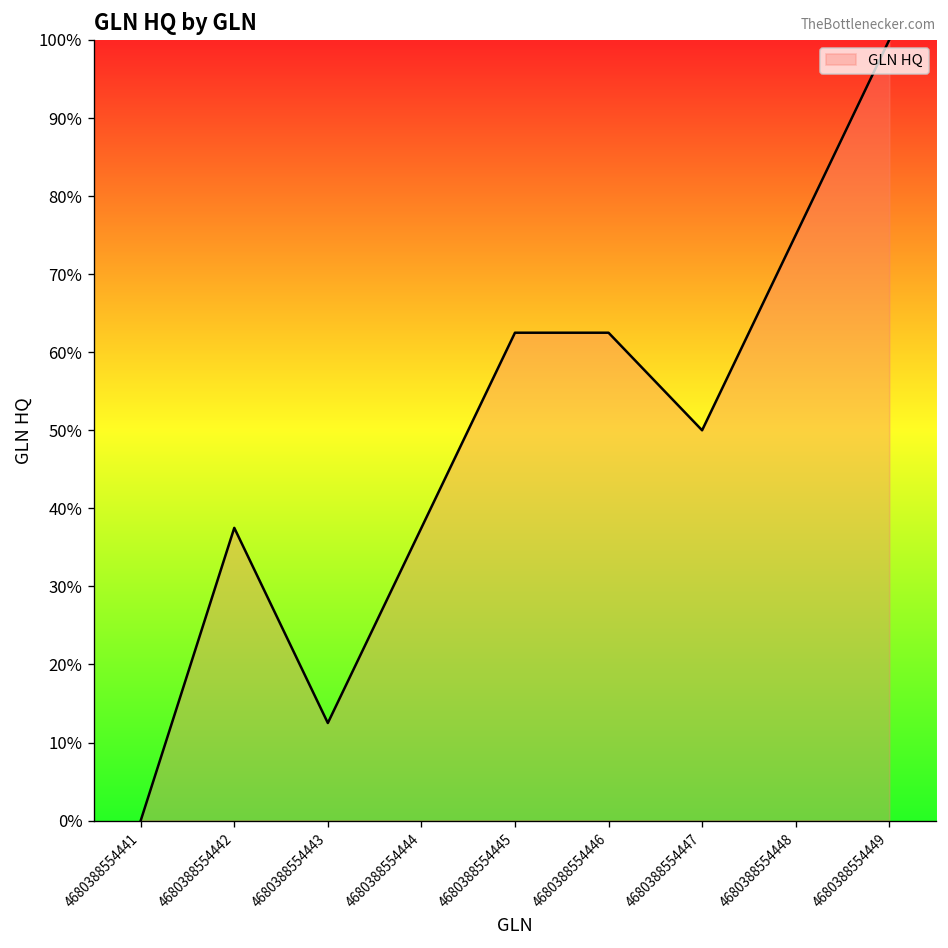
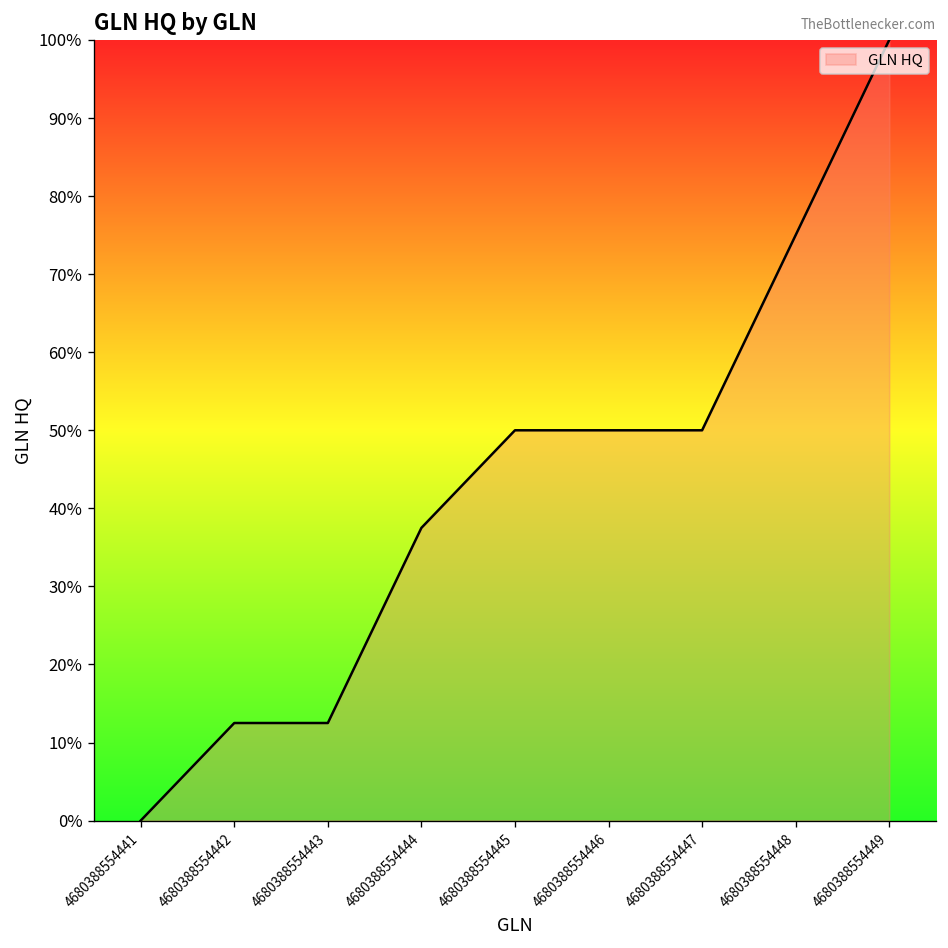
  {
    "4680388554441": "0%",
-   "4680388554442": "38%",
+   "4680388554442": "13%",
    "4680388554443": "13%",
    "4680388554444": "38%",
-   "4680388554445": "63%",
-   "4680388554446": "63%",
+   "4680388554445": "50%",
+   "4680388554446": "50%",
    "4680388554447": "50%",
    "4680388554448": "75%",
    "4680388554449": "100%"
  }
